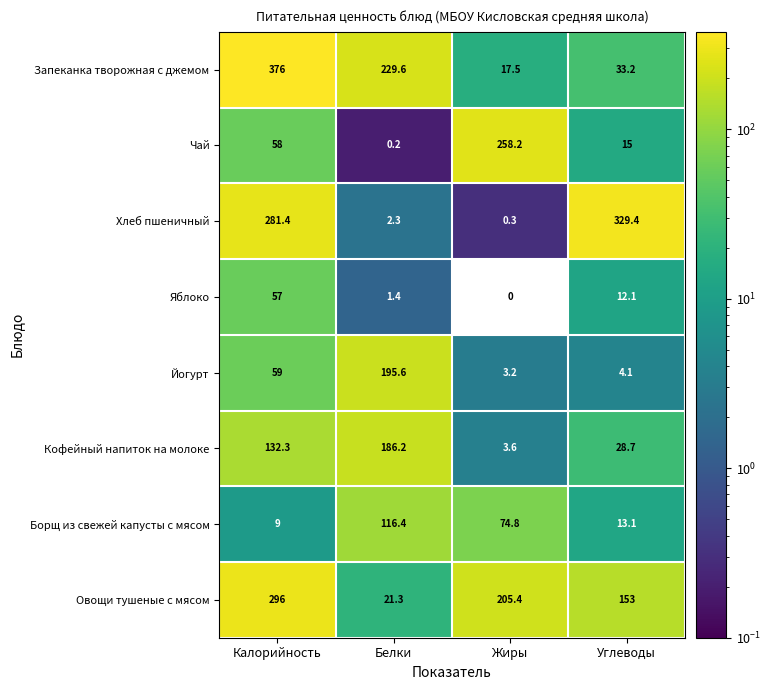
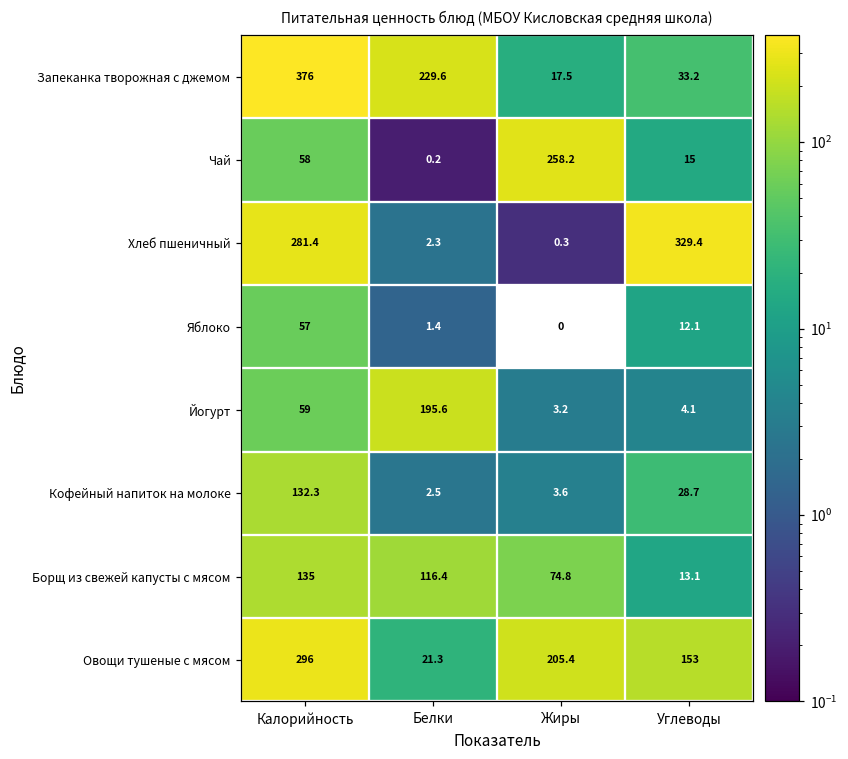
  {
    "Запеканка творожная с джемом": {
      "Калорийность": 376,
      "Белки": 229.6,
      "Жиры": 17.5,
      "Углеводы": 33.2
    },
    "Чай": {
      "Калорийность": 58,
      "Белки": 0.2,
      "Жиры": 258.2,
      "Углеводы": 15
    },
    "Хлеб пшеничный": {
      "Калорийность": 281.4,
      "Белки": 2.3,
      "Жиры": 0.3,
      "Углеводы": 329.4
    },
    "Яблоко": {
      "Калорийность": 57,
      "Белки": 1.4,
      "Жиры": 0,
      "Углеводы": 12.1
    },
    "Йогурт": {
      "Калорийность": 59,
      "Белки": 195.6,
      "Жиры": 3.2,
      "Углеводы": 4.1
    },
    "Кофейный напиток на молоке": {
      "Калорийность": 132.3,
-     "Белки": 186.2,
+     "Белки": 2.5,
      "Жиры": 3.6,
      "Углеводы": 28.7
    },
    "Борщ из свежей капусты с мясом": {
-     "Калорийность": 9,
+     "Калорийность": 135,
      "Белки": 116.4,
      "Жиры": 74.8,
      "Углеводы": 13.1
    },
    "Овощи тушеные с мясом": {
      "Калорийность": 296,
      "Белки": 21.3,
      "Жиры": 205.4,
      "Углеводы": 153
    }
  }
